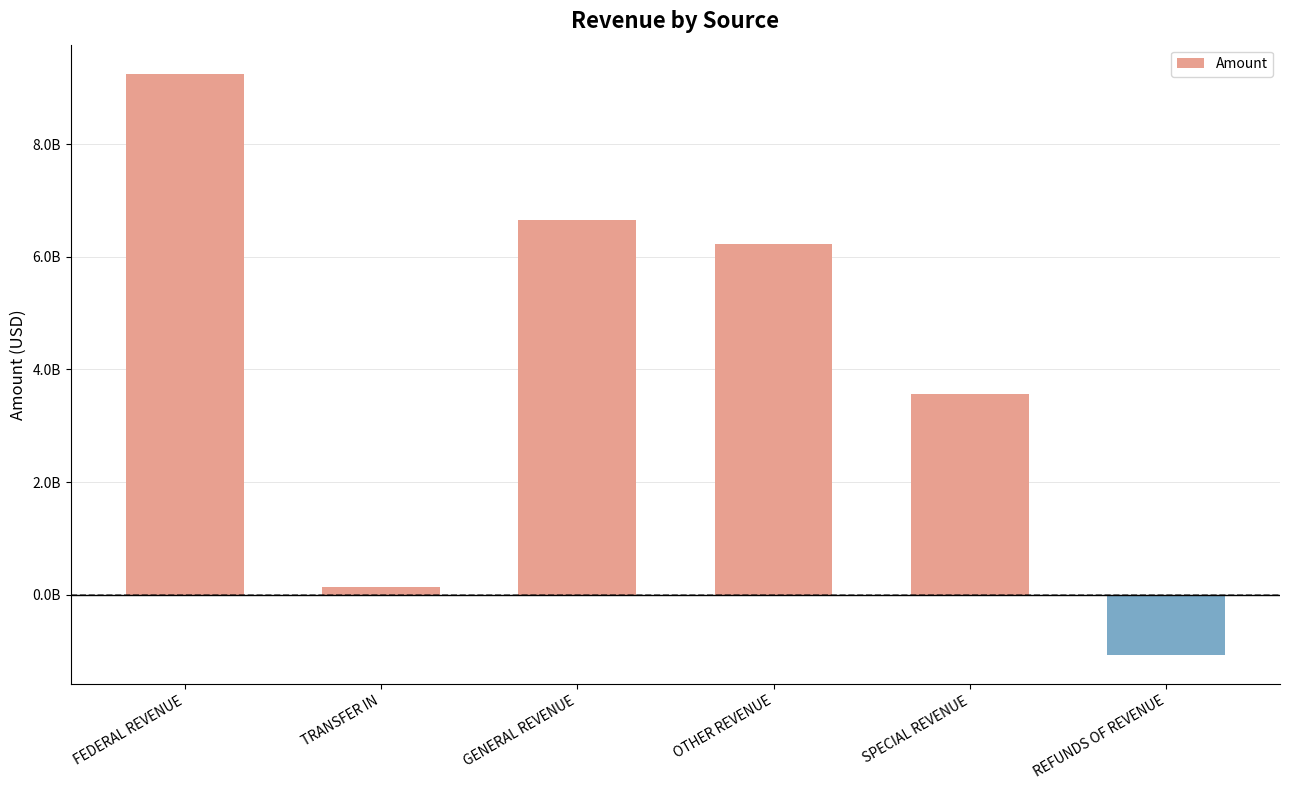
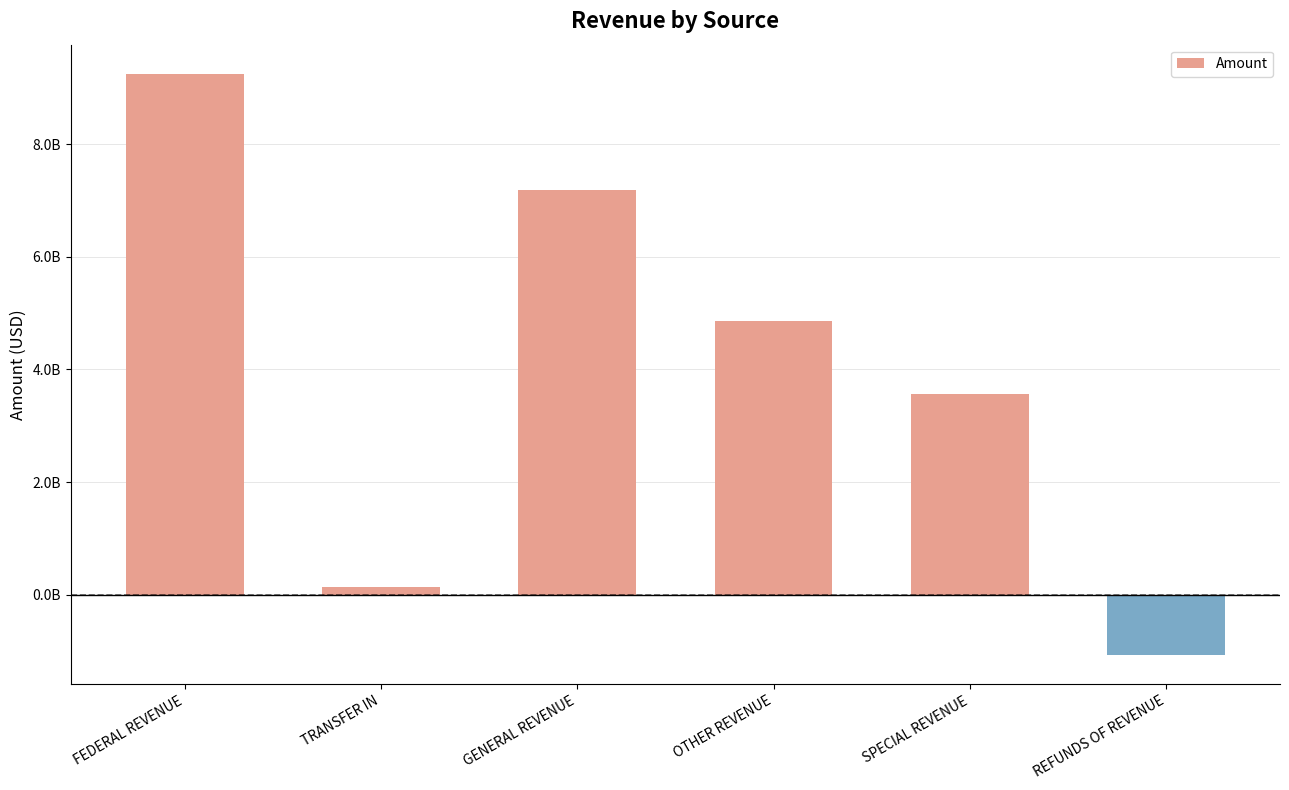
  {
    "FEDERAL REVENUE": 9200000000,
    "TRANSFER IN": 100000000,
-   "GENERAL REVENUE": 6700000000,
-   "OTHER REVENUE": 6200000000,
+   "GENERAL REVENUE": 7200000000,
+   "OTHER REVENUE": 4900000000,
    "SPECIAL REVENUE": 3600000000,
    "REFUNDS OF REVENUE": -1100000000
  }
